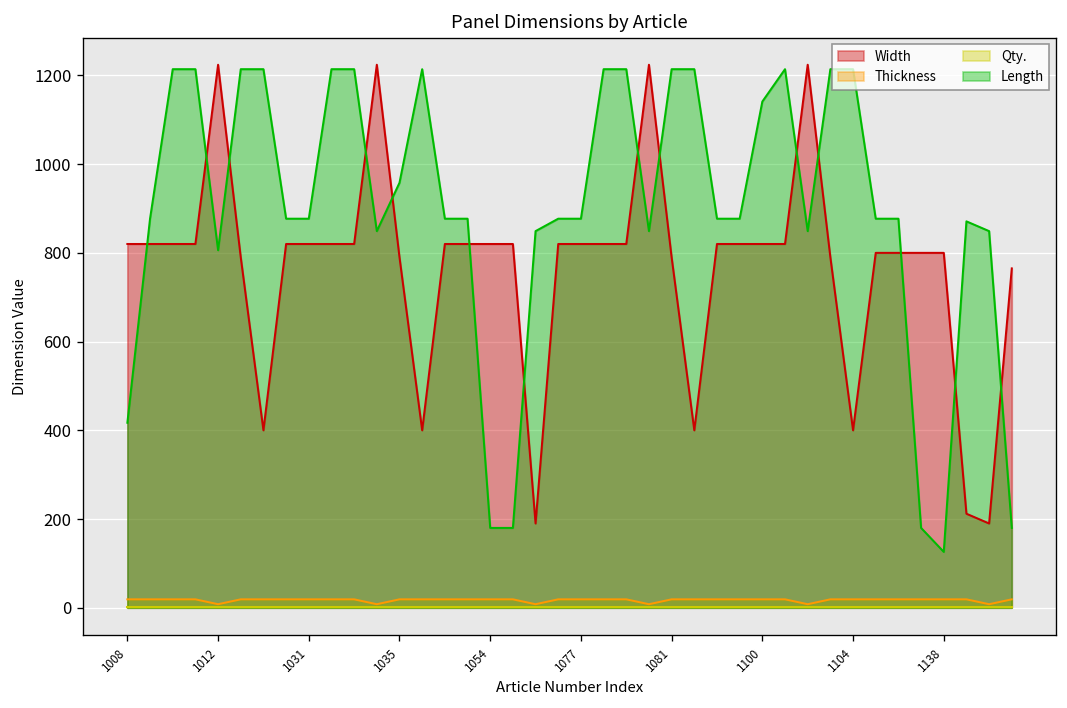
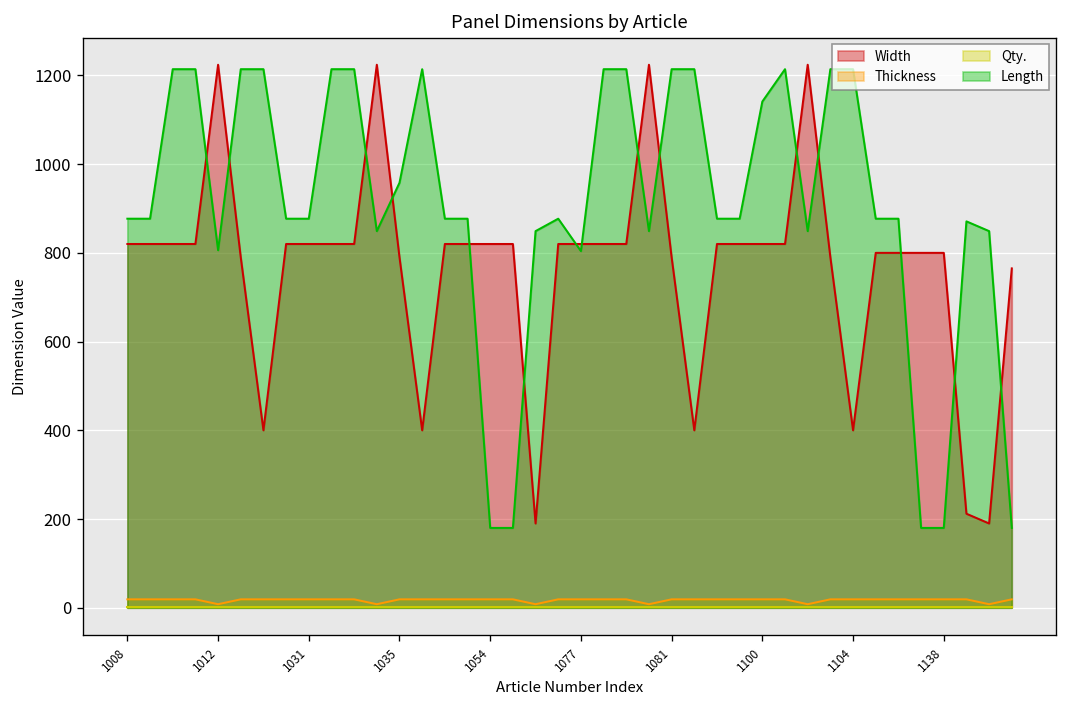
  {
    "Width": {
      "1008": 820,
      "1012": 1220,
      "1031": 820,
      "1035": 790,
      "1054": 820,
      "1077": 820,
      "1081": 790,
      "1100": 820,
      "1104": 400,
      "1138": 800
    },
    "Length": {
-     "1008": 420,
+     "1008": 880,
      "1012": 810,
      "1031": 880,
      "1035": 960,
      "1054": 180,
-     "1077": 880,
+     "1077": 800,
      "1081": 1210,
      "1100": 1140,
-     "1138": 130
+     "1138": 180
    }
  }
